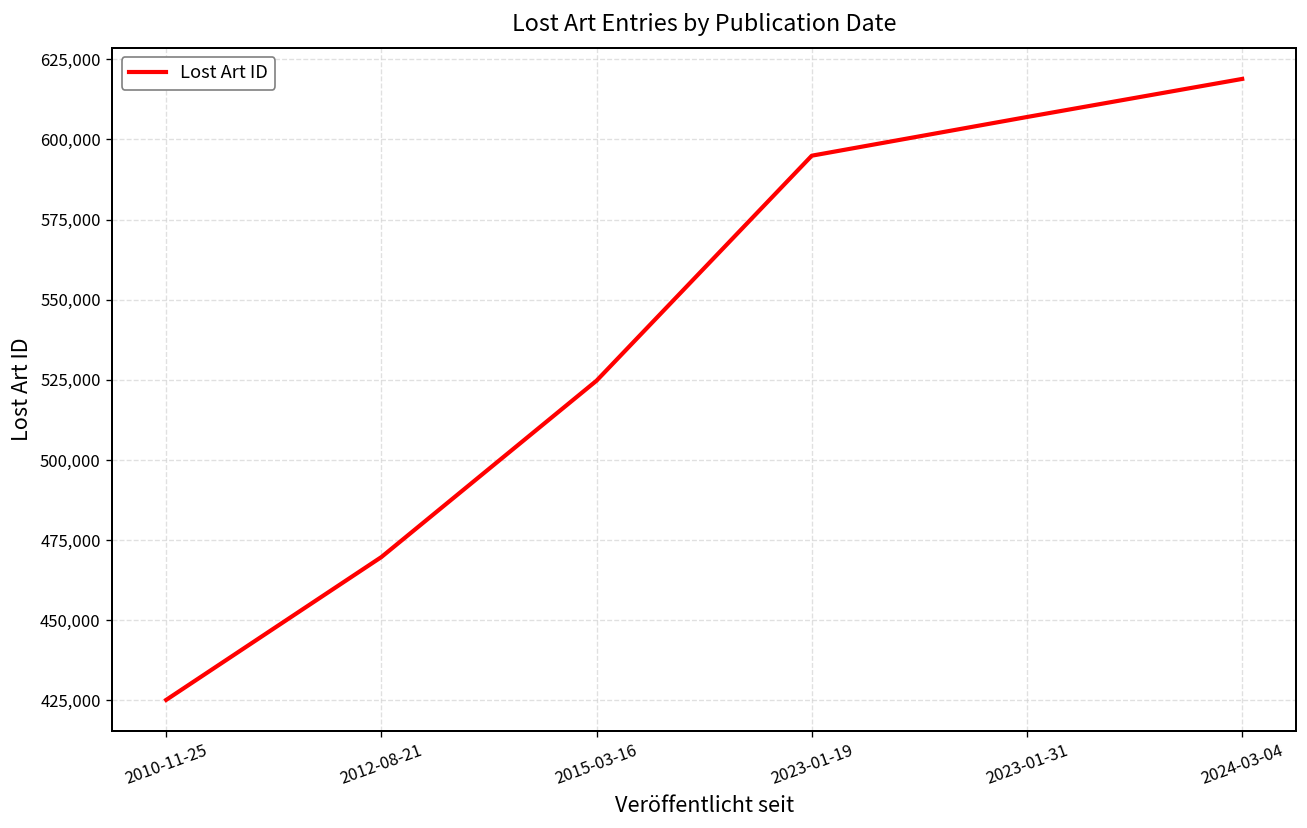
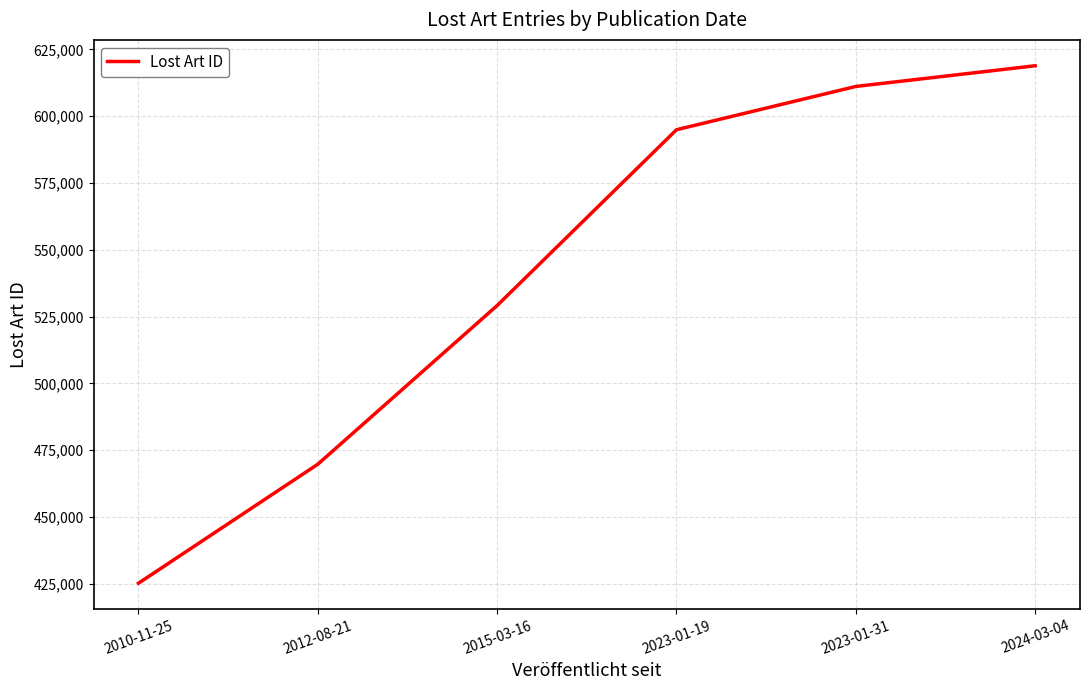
  {
    "2010-11-25": "425,000",
    "2012-08-21": "470,000",
-   "2015-03-16": "525,000",
+   "2015-03-16": "529,000",
    "2023-01-19": "595,000",
-   "2023-01-31": "607,000",
+   "2023-01-31": "611,000",
    "2024-03-04": "619,000"
  }
